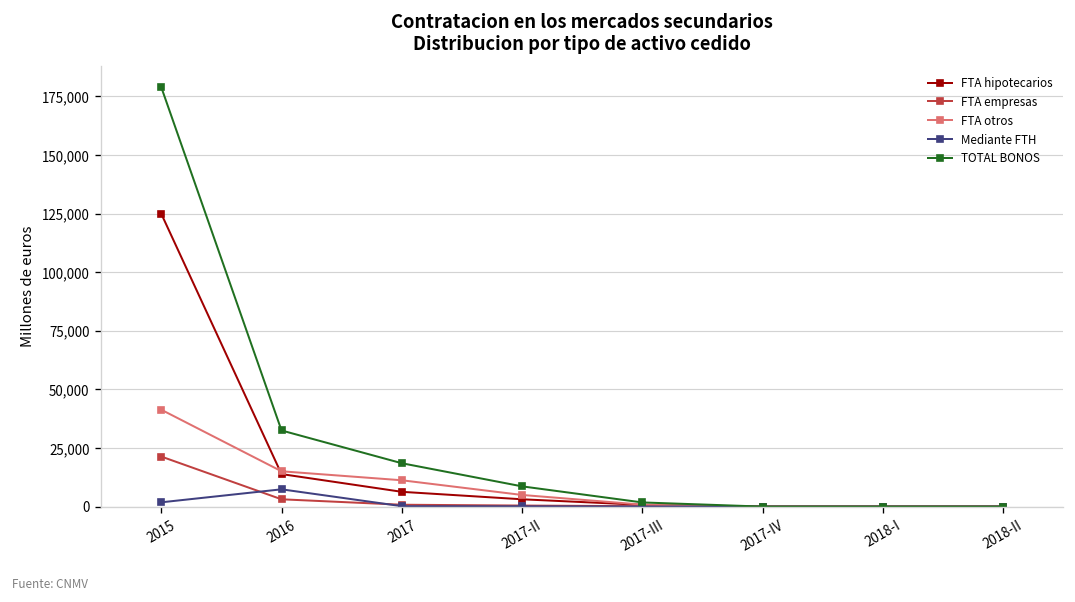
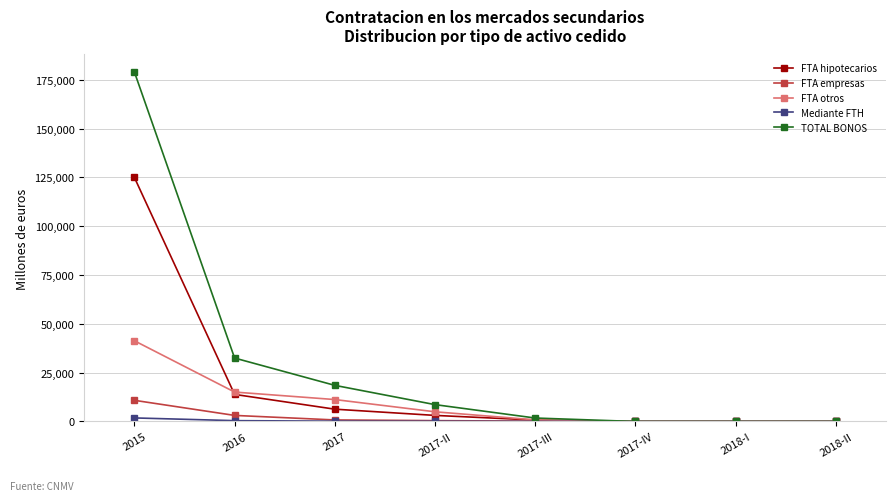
  {
    "FTA hipotecarios": {
      "2015": "125,000",
      "2017": "6,000",
      "2017-II": "3,000"
    },
    "FTA empresas": {
-     "2015": "21,000",
+     "2015": "11,000",
      "2016": "3,000"
    },
    "FTA otros": {
      "2015": "41,000",
      "2017": "11,000",
      "2017-II": "5,000"
    },
    "Mediante FTH": {
      "2015": "2,000",
-     "2016": "7,000"
+     "2016": "0"
    },
    "TOTAL BONOS": {
      "2015": "179,000",
      "2016": "32,000",
      "2017": "19,000",
      "2017-II": "9,000"
    }
  }
